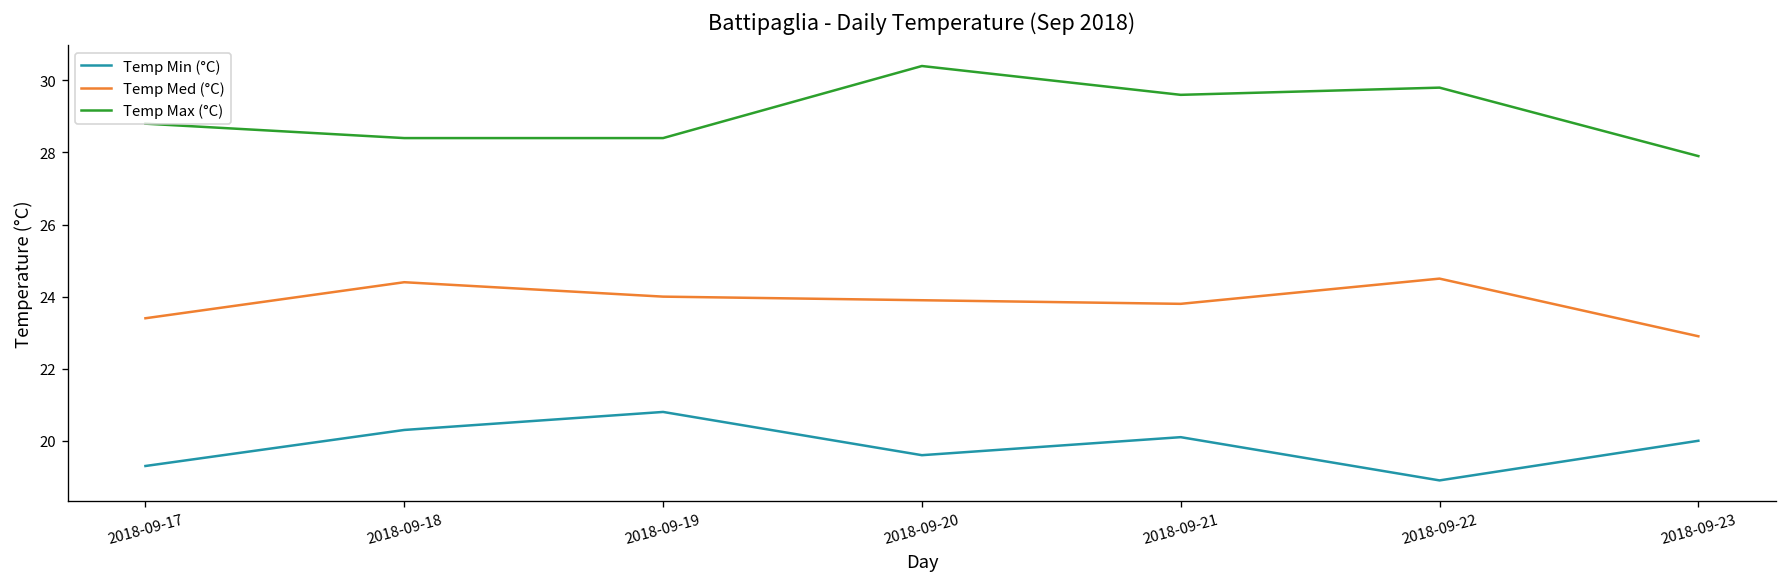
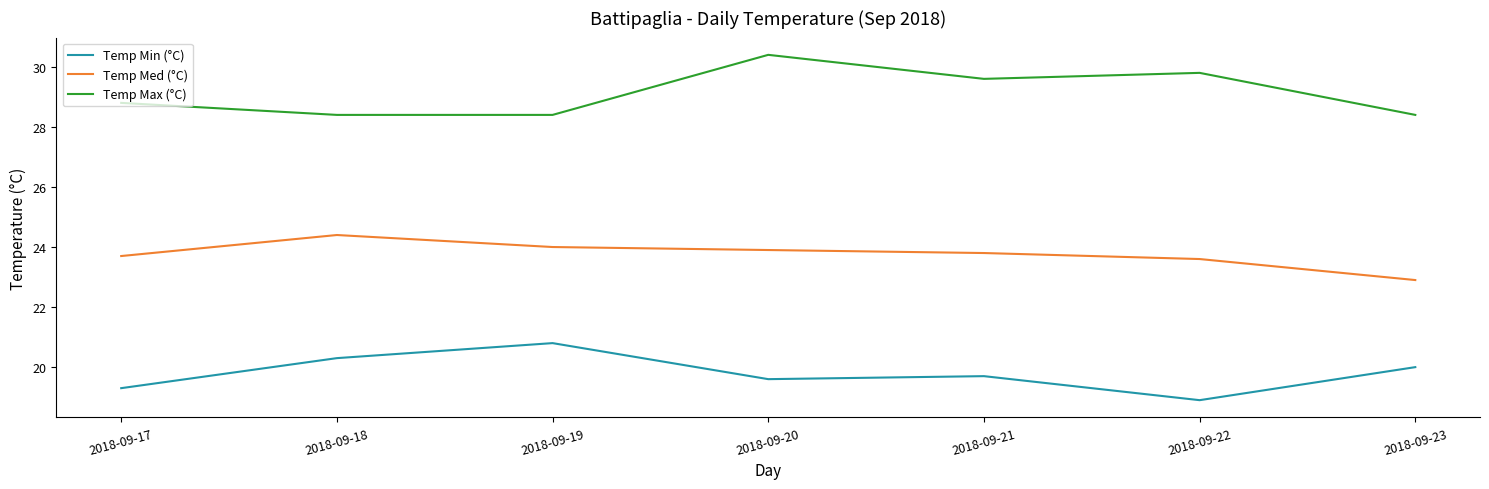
  {
    "Temp Min (°C)": {
      "2018-09-17": 19.3,
      "2018-09-18": 20.3,
      "2018-09-19": 20.8,
      "2018-09-20": 19.6,
-     "2018-09-21": 20.1,
+     "2018-09-21": 19.7,
      "2018-09-22": 18.9,
      "2018-09-23": 20.0
    },
    "Temp Med (°C)": {
-     "2018-09-17": 23.4,
+     "2018-09-17": 23.7,
      "2018-09-18": 24.4,
      "2018-09-19": 24.0,
      "2018-09-20": 23.9,
      "2018-09-21": 23.8,
-     "2018-09-22": 24.5,
+     "2018-09-22": 23.6,
      "2018-09-23": 22.9
    },
    "Temp Max (°C)": {
      "2018-09-18": 28.4,
      "2018-09-19": 28.4,
      "2018-09-20": 30.4,
      "2018-09-21": 29.6,
      "2018-09-22": 29.8,
-     "2018-09-23": 27.9
+     "2018-09-23": 28.4
    }
  }
